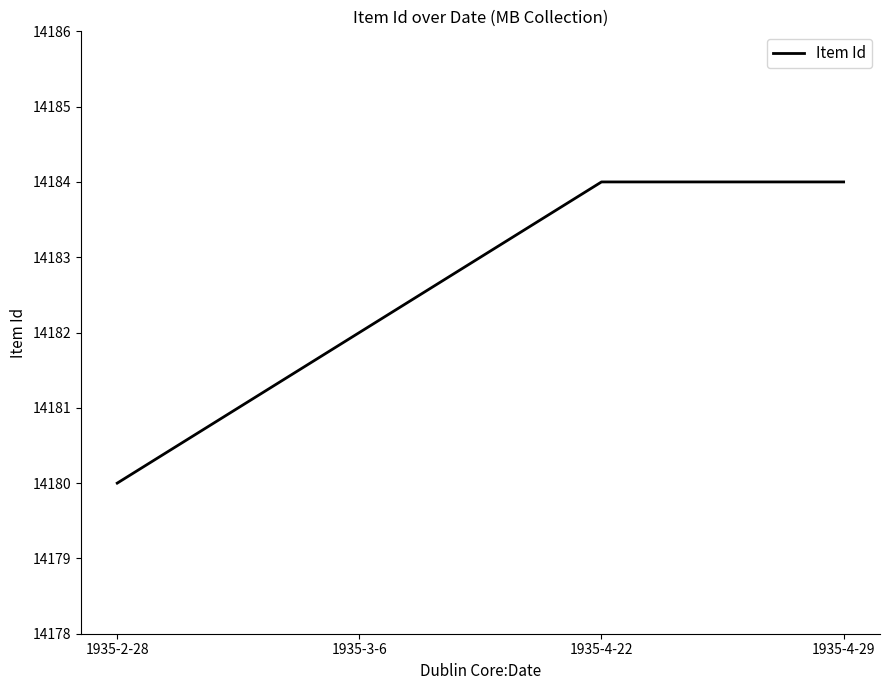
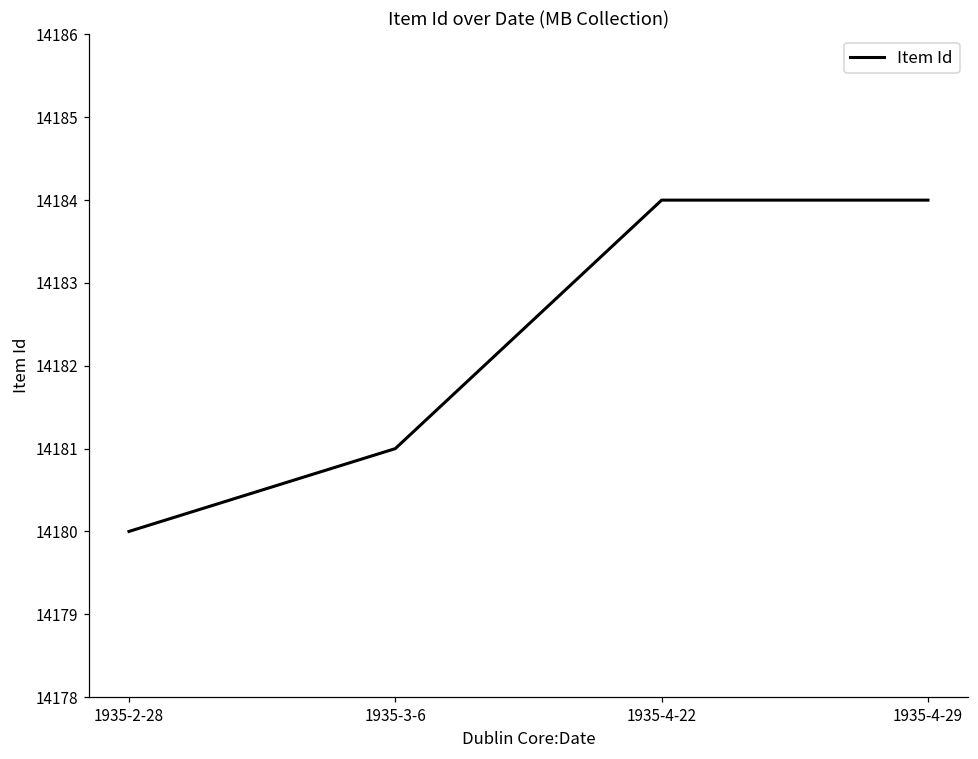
  {
    "1935-2-28": 14180,
-   "1935-3-6": 14182,
+   "1935-3-6": 14181,
    "1935-4-22": 14184,
    "1935-4-29": 14184
  }
